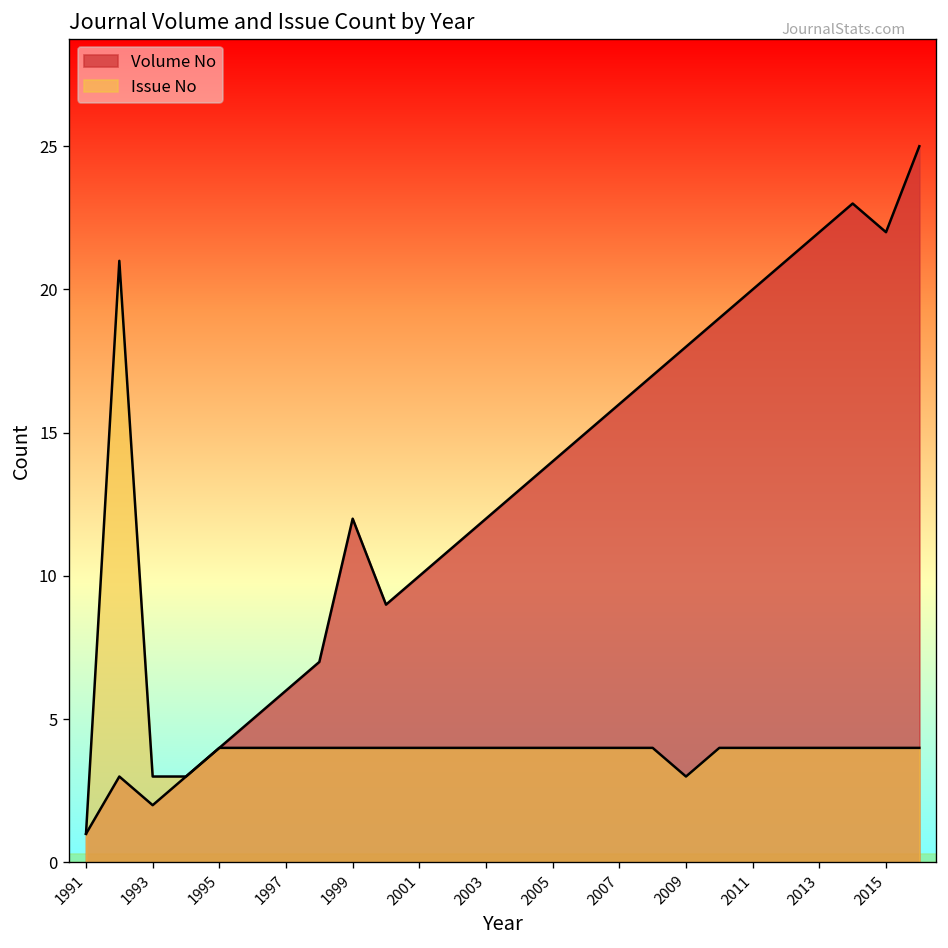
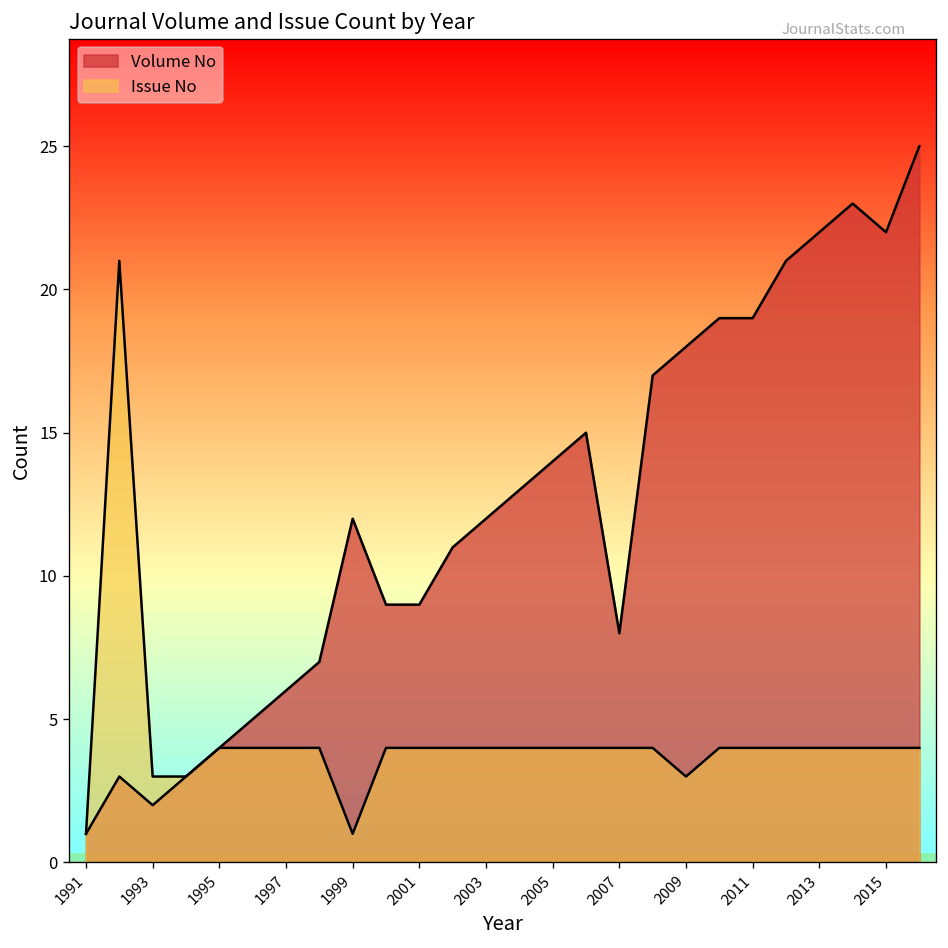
  {
    "Volume No": {
      "1993": 2,
      "1997": 6,
      "1999": 12,
-     "2001": 10,
+     "2001": 9,
      "2003": 12,
      "2005": 14,
-     "2007": 16,
+     "2007": 8,
      "2009": 18,
-     "2011": 20,
+     "2011": 19,
      "2013": 22,
      "2015": 22
    },
    "Issue No": {
      "1993": 3,
      "1997": 4,
-     "1999": 4,
+     "1999": 1,
      "2001": 4,
      "2003": 4,
      "2005": 4,
      "2007": 4,
      "2009": 3,
      "2011": 4,
      "2013": 4,
      "2015": 4
    }
  }
